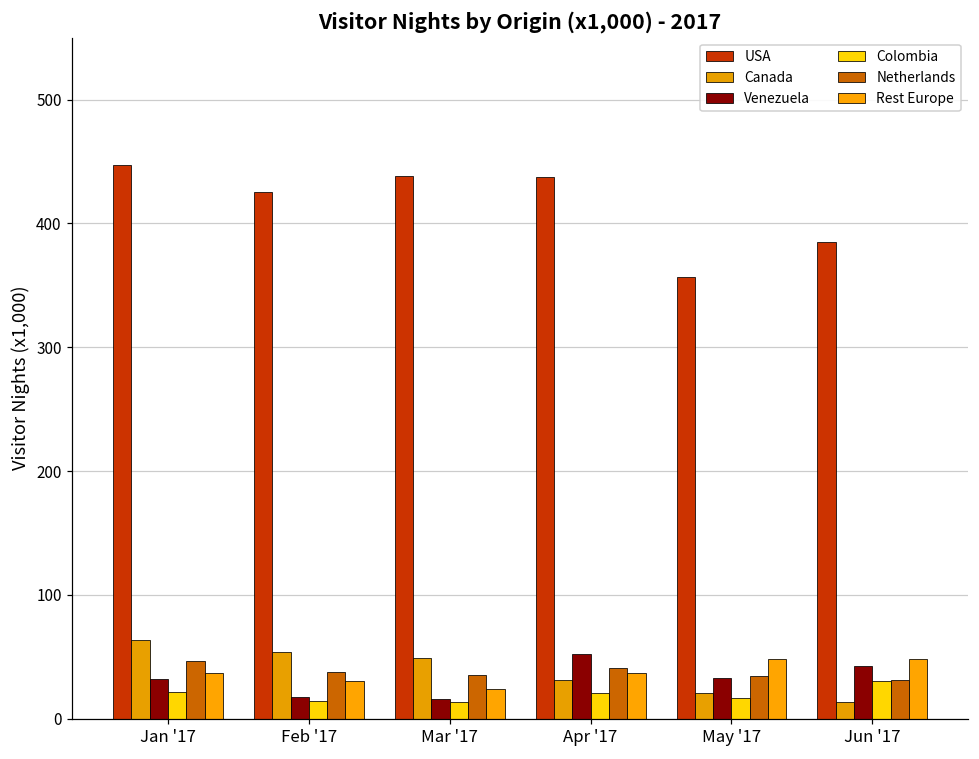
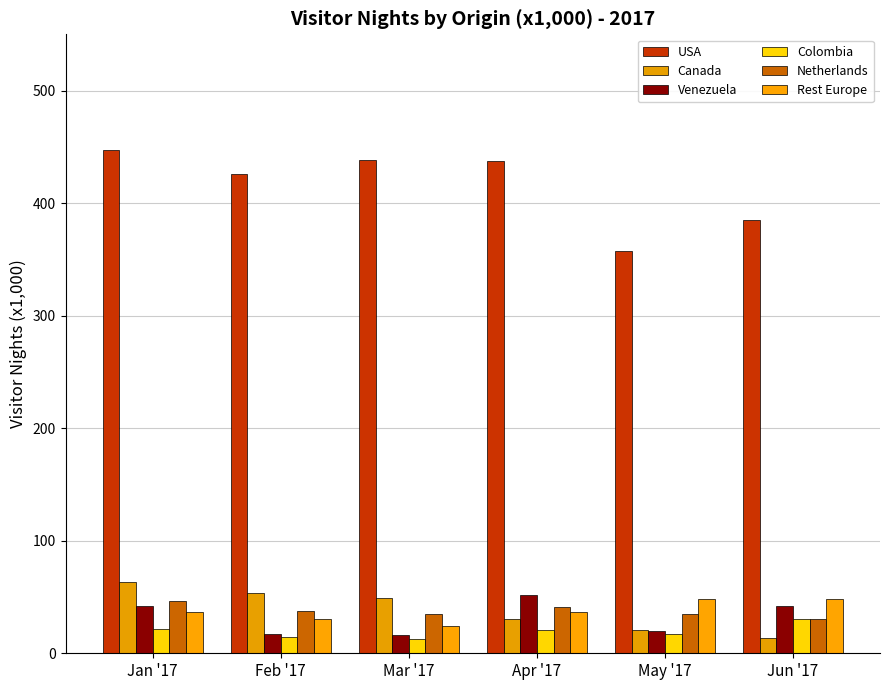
  {
    "Venezuela": {
-     "Jan '17": 32,
+     "Jan '17": 42,
      "Feb '17": 17,
      "Mar '17": 16,
      "Apr '17": 52,
-     "May '17": 33,
+     "May '17": 20,
      "Jun '17": 42
    }
  }
